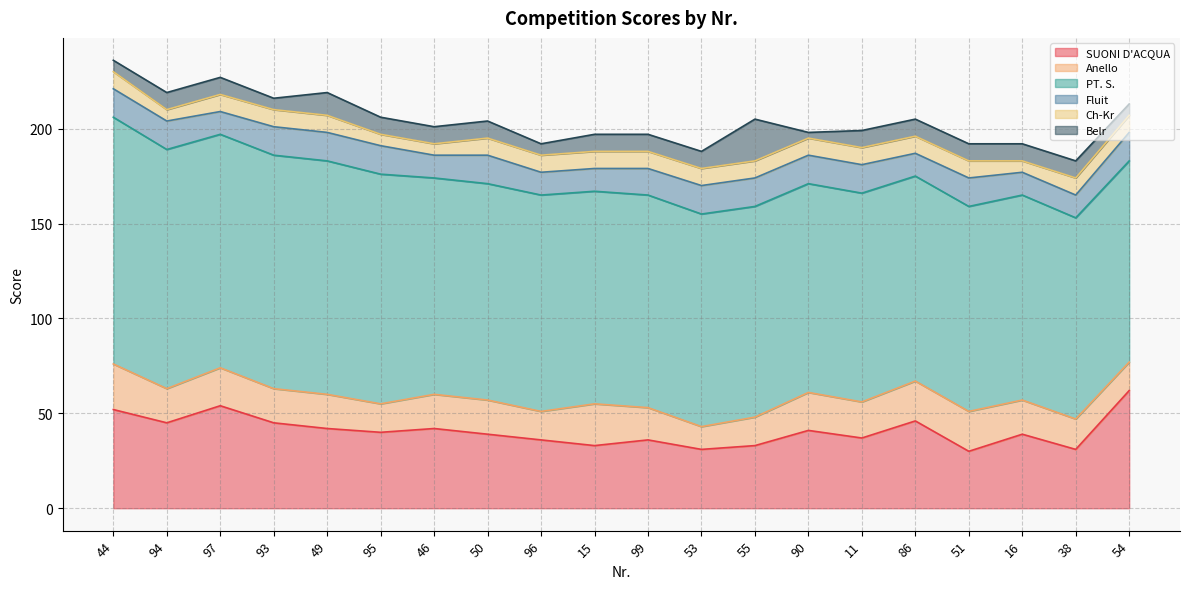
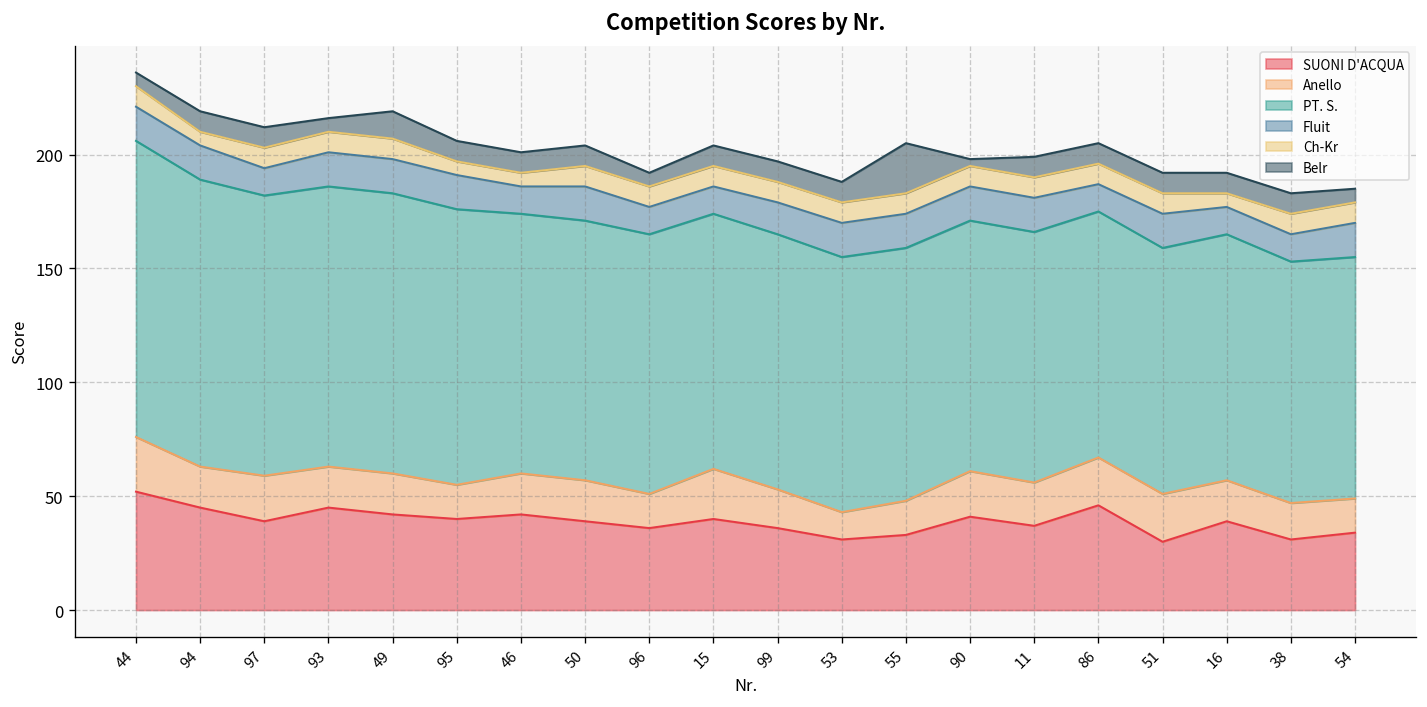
  {
    "SUONI D'ACQUA": {
      "44": 52,
      "94": 45,
-     "97": 54,
+     "97": 39,
      "93": 45,
      "49": 42,
      "95": 40,
      "46": 42,
      "50": 39,
      "96": 36,
-     "15": 33,
+     "15": 40,
      "99": 36,
      "53": 31,
      "55": 33,
      "90": 41,
      "11": 37,
      "86": 46,
      "51": 30,
      "16": 39,
      "38": 31,
-     "54": 62
+     "54": 34
    },
    "Belr": {
      "44": 6,
      "94": 9,
      "97": 9,
      "93": 6,
      "49": 12,
      "95": 9,
      "46": 9,
      "50": 9,
      "96": 6,
      "15": 9,
      "99": 9,
      "53": 9,
      "55": 22,
      "90": 3,
      "11": 9,
      "86": 9,
      "51": 9,
      "16": 9,
      "38": 9
    }
  }
